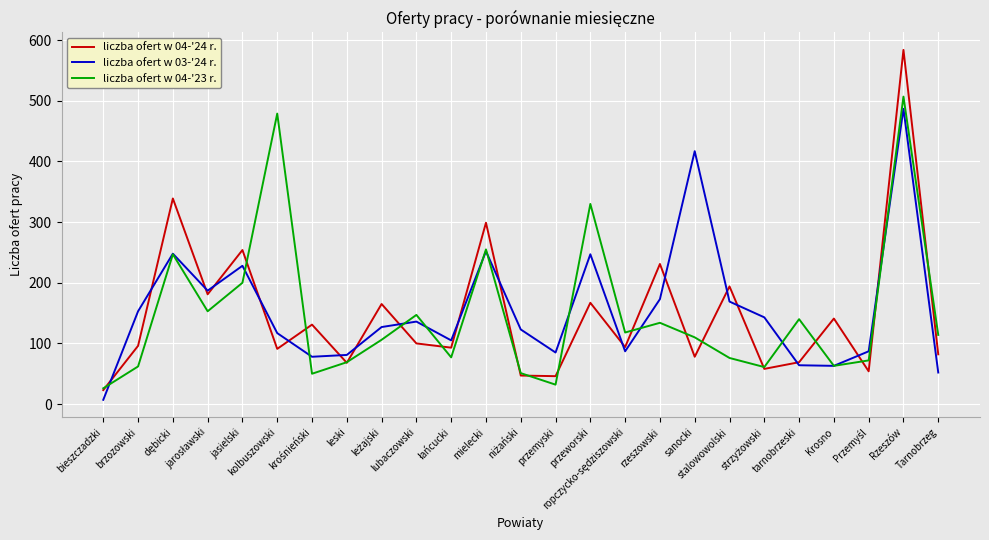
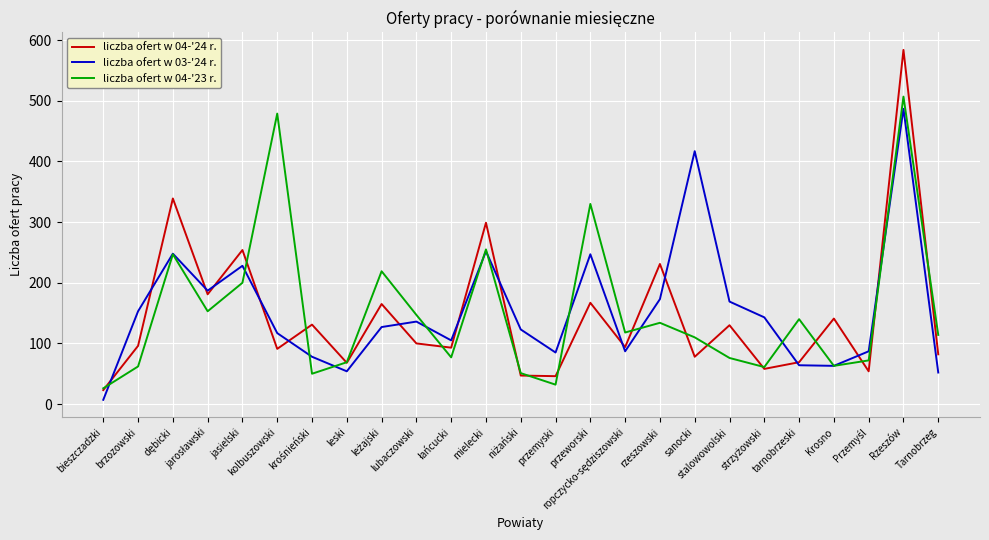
  {
    "liczba ofert w 04-'24 r.": {
      "brzozowski": 100,
      "dębicki": 340,
      "jarosławski": 180,
      "jasielski": 250,
      "kolbuszowski": 90,
      "krośnieński": 130,
      "leżajski": 170,
      "lubaczowski": 100,
      "łańcucki": 90,
      "mielecki": 300,
      "przemyski": 50,
      "przeworski": 170,
      "ropczycko-sędziszowski": 90,
      "rzeszowski": 230,
      "sanocki": 80,
-     "stalowowolski": 190,
+     "stalowowolski": 130,
      "tarnobrzeski": 70,
      "Krosno": 140,
      "Przemyśl": 50,
      "Rzeszów": 580,
      "Tarnobrzeg": 80
    },
    "liczba ofert w 03-'24 r.": {
      "bieszczadzki": 10,
      "brzozowski": 150,
      "jarosławski": 190,
      "jasielski": 230,
      "kolbuszowski": 120,
      "krośnieński": 80,
-     "leski": 80,
+     "leski": 50,
      "leżajski": 130,
      "lubaczowski": 140,
      "łańcucki": 110,
      "niżański": 120,
      "przemyski": 90,
      "przeworski": 250,
      "ropczycko-sędziszowski": 90,
      "rzeszowski": 170,
      "sanocki": 420,
      "stalowowolski": 170,
      "strzyżowski": 140,
      "tarnobrzeski": 60,
      "Przemyśl": 90,
      "Rzeszów": 490,
      "Tarnobrzeg": 50
    },
    "liczba ofert w 04-'23 r.": {
      "brzozowski": 60,
      "jarosławski": 150,
      "jasielski": 200,
      "kolbuszowski": 480,
      "krośnieński": 50,
-     "leżajski": 110,
+     "leżajski": 220,
      "lubaczowski": 150,
      "łańcucki": 80,
      "przemyski": 30,
      "przeworski": 330,
      "ropczycko-sędziszowski": 120,
      "rzeszowski": 130,
      "sanocki": 110,
      "stalowowolski": 80,
      "tarnobrzeski": 140,
      "Przemyśl": 70,
      "Rzeszów": 510,
      "Tarnobrzeg": 110
    }
  }
